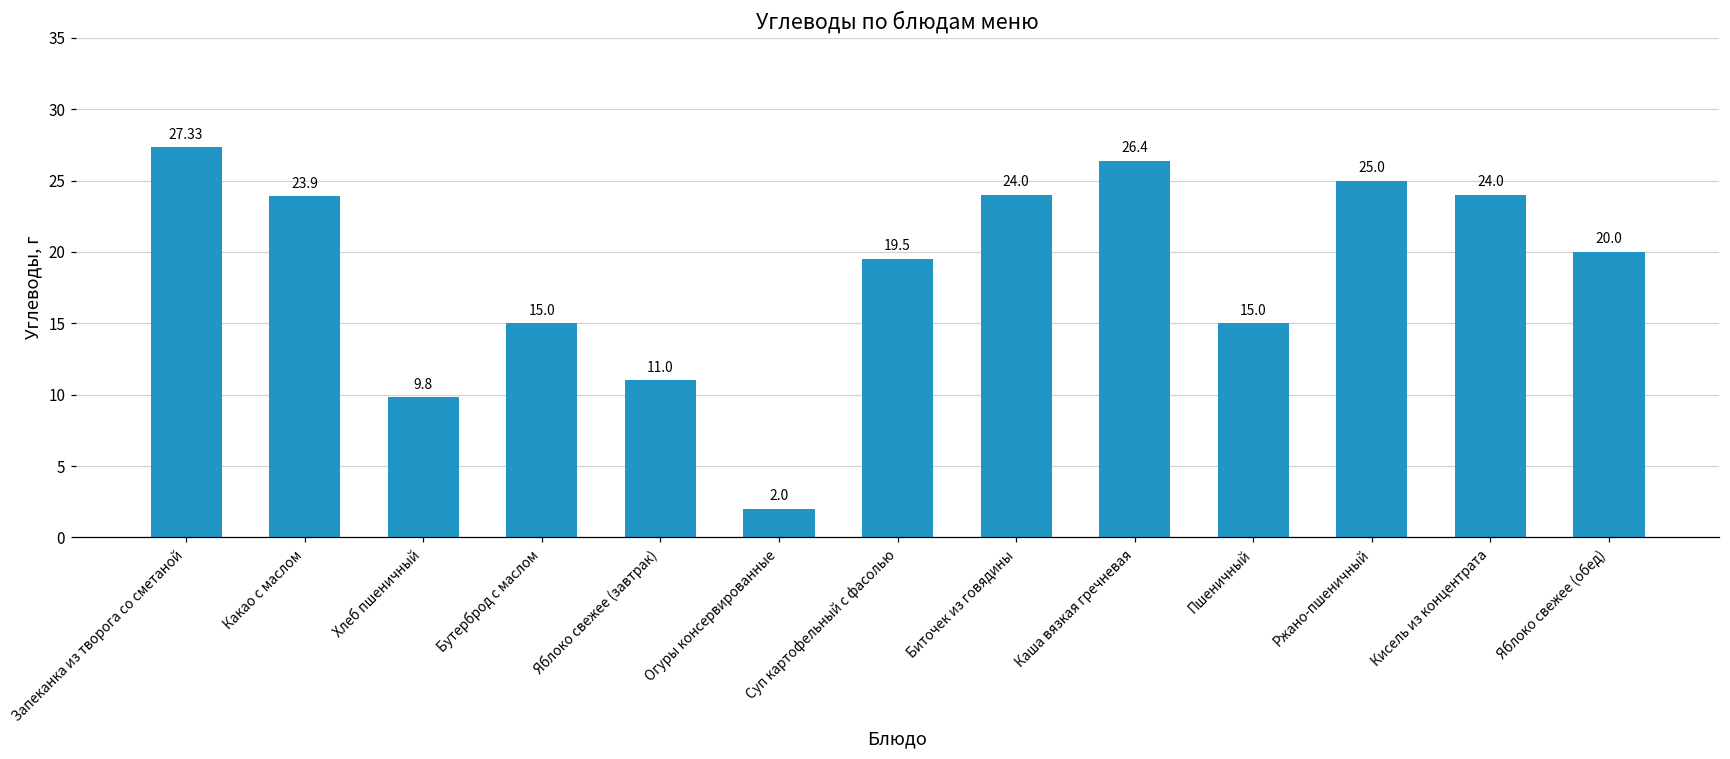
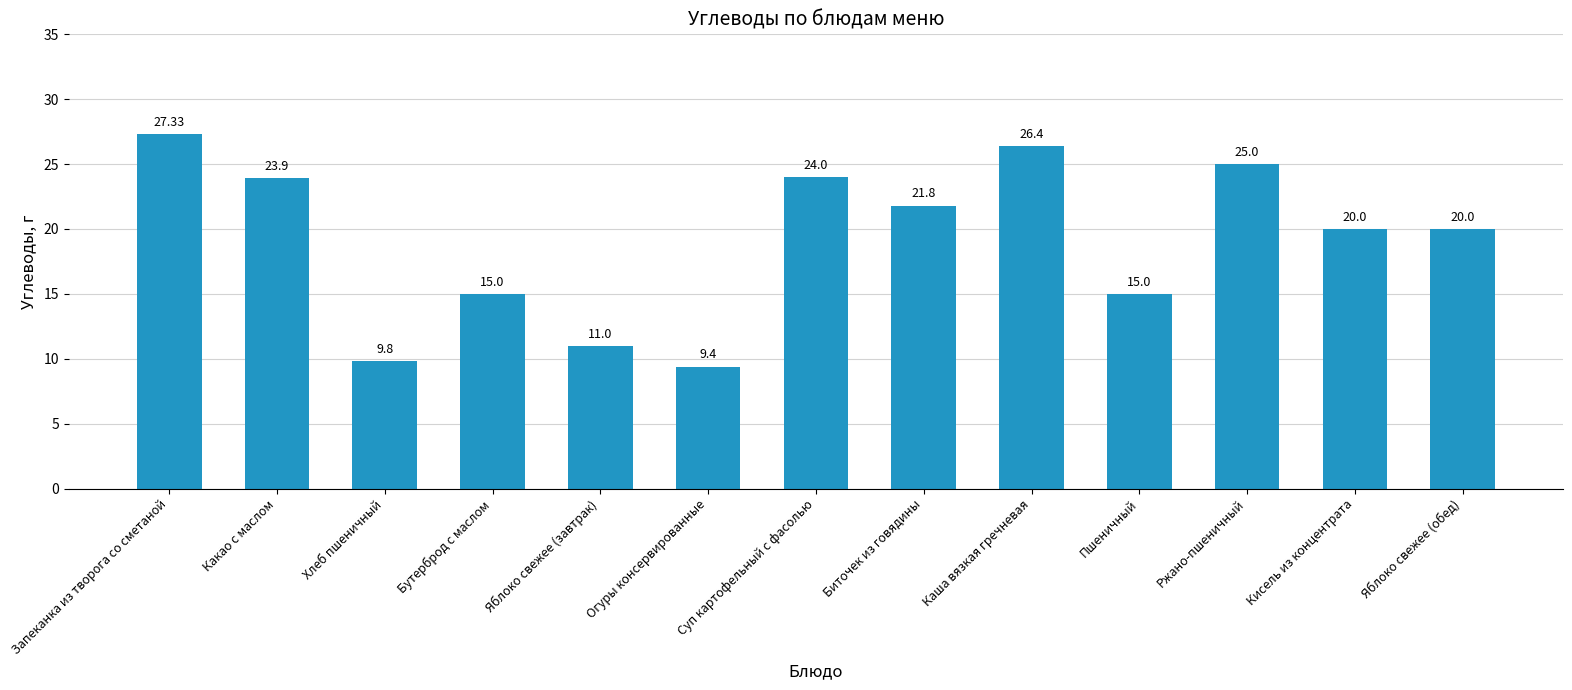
  {
    "Запеканка из творога со сметаной": 27.33,
    "Какао с маслом": 23.9,
    "Хлеб пшеничный": 9.8,
    "Бутерброд с маслом": 15.0,
    "Яблоко свежее (завтрак)": 11.0,
-   "Огуры консервированные": 2.0,
-   "Суп картофельный с фасолью": 19.5,
-   "Биточек из говядины": 24.0,
+   "Огуры консервированные": 9.4,
+   "Суп картофельный с фасолью": 24.0,
+   "Биточек из говядины": 21.8,
    "Каша вязкая гречневая": 26.4,
    "Пшеничный": 15.0,
    "Ржано-пшеничный": 25.0,
-   "Кисель из концентрата": 24.0,
+   "Кисель из концентрата": 20.0,
    "Яблоко свежее (обед)": 20.0
  }
